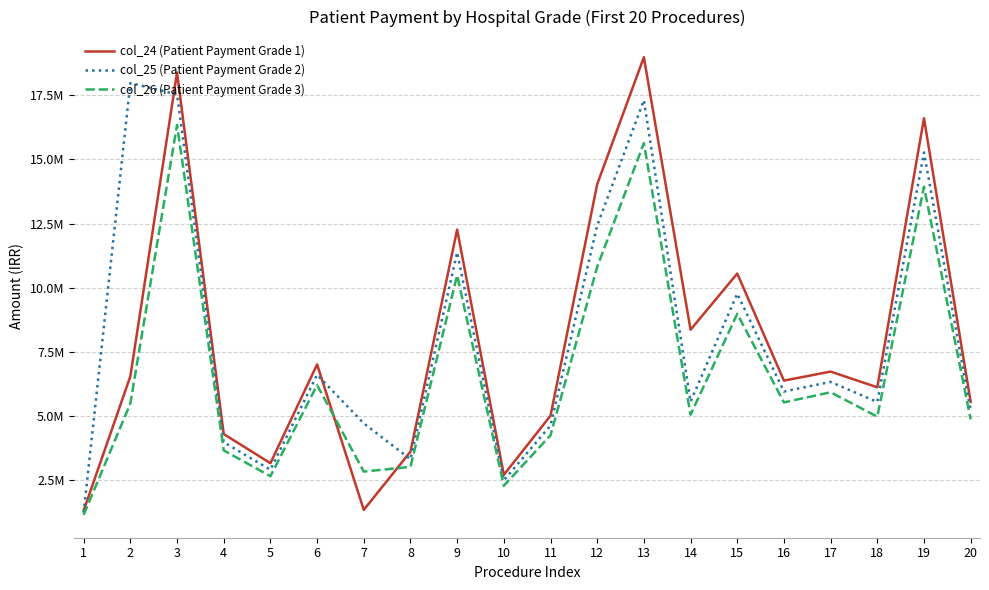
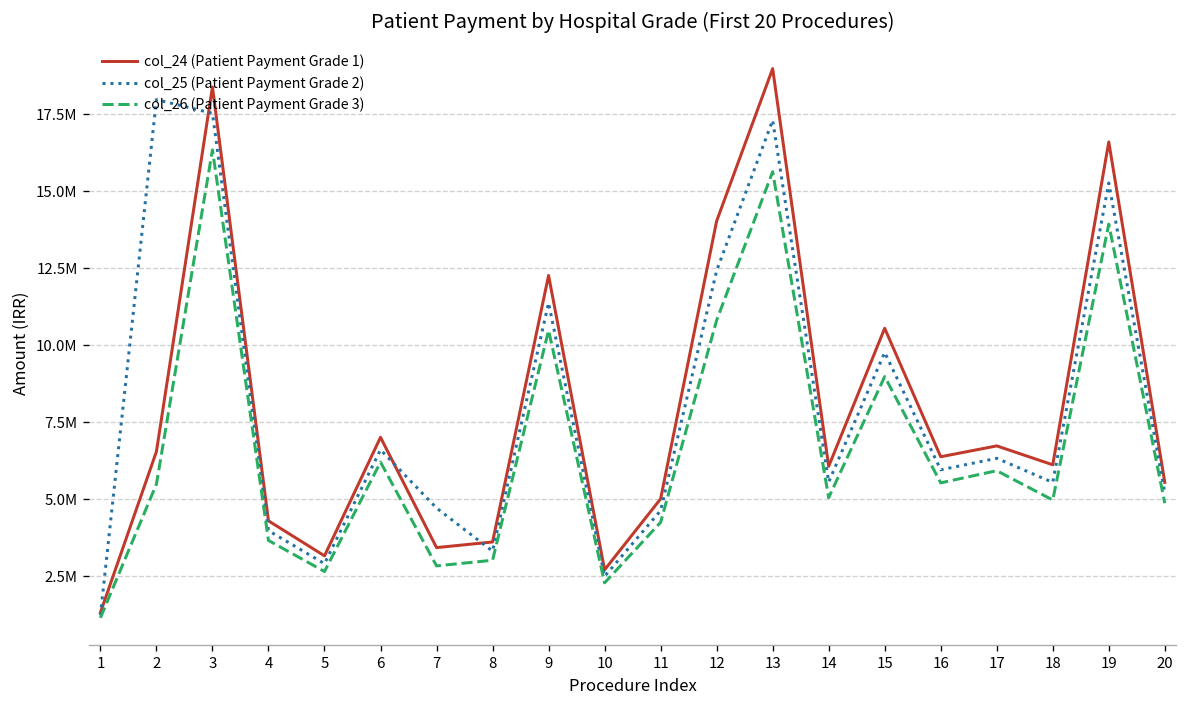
  {
    "col_24 (Patient Payment Grade 1)": {
      "2": 6500000,
      "3": 18400000,
      "4": 4300000,
      "5": 3200000,
      "6": 7000000,
-     "7": 1300000,
+     "7": 3400000,
      "8": 3600000,
      "9": 12300000,
      "10": 2700000,
      "11": 5000000,
      "12": 14000000,
      "13": 19000000,
-     "14": 8400000,
+     "14": 6100000,
      "15": 10600000,
      "16": 6400000,
      "17": 6700000,
      "18": 6100000,
      "19": 16600000,
      "20": 5500000
    },
    "col_25 (Patient Payment Grade 2)": {
      "2": 18000000,
      "3": 17500000,
      "4": 4000000,
      "5": 2900000,
      "6": 6600000,
      "7": 4700000,
      "8": 3300000,
      "9": 11400000,
      "10": 2500000,
      "11": 4600000,
      "12": 12400000,
      "13": 17300000,
      "14": 5600000,
      "15": 9800000,
      "16": 6000000,
      "17": 6300000,
      "18": 5500000,
      "19": 15300000,
      "20": 5200000
    },
    "col_26 (Patient Payment Grade 3)": {
      "2": 5500000,
      "3": 16300000,
      "4": 3700000,
      "5": 2700000,
      "6": 6200000,
      "7": 2800000,
      "8": 3000000,
      "9": 10500000,
      "10": 2300000,
      "11": 4200000,
      "12": 10800000,
      "13": 15600000,
      "14": 5100000,
      "15": 9000000,
      "16": 5500000,
      "17": 5900000,
      "18": 5000000,
      "19": 13900000,
      "20": 4900000
    }
  }
